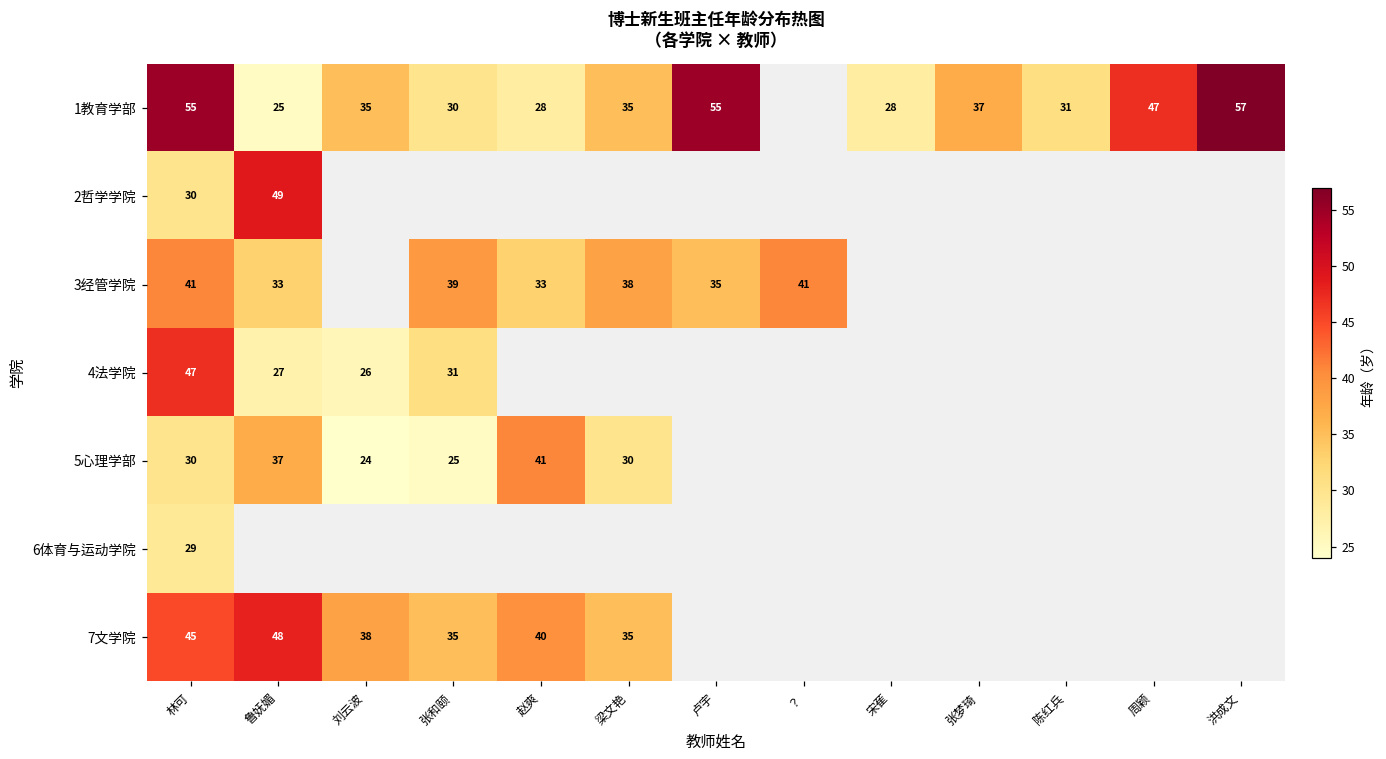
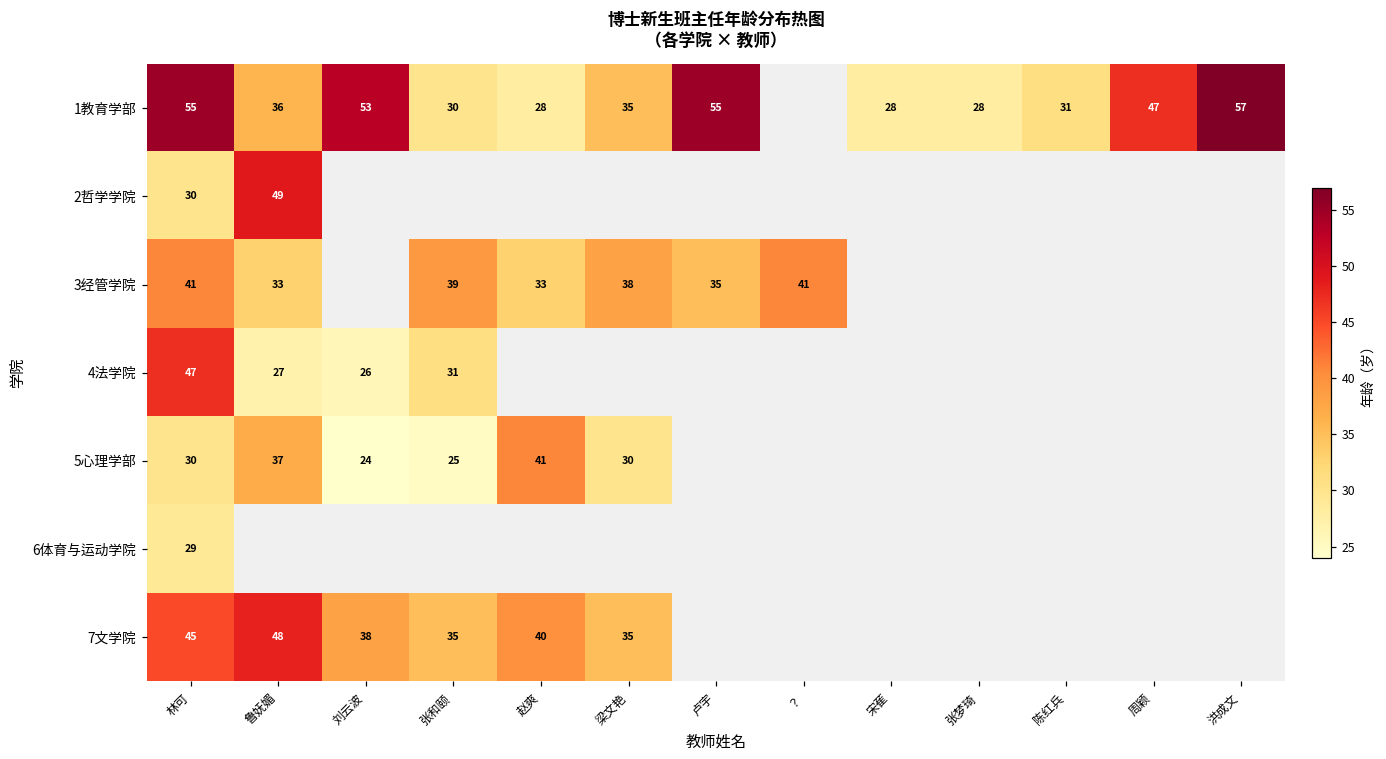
  {
    "1教育学部": {
      "林可": 55,
-     "鲁妩媚": 25,
-     "刘云波": 35,
+     "鲁妩媚": 36,
+     "刘云波": 53,
      "张和颐": 30,
      "赵爽": 28,
      "梁文艳": 35,
      "卢宇": 55,
      "宋萑": 28,
-     "张梦琦": 37,
+     "张梦琦": 28,
      "陈红兵": 31,
      "周颖": 47,
      "洪成文": 57
    },
    "2哲学学院": {
      "林可": 30,
      "鲁妩媚": 49
    },
    "3经管学院": {
      "林可": 41,
      "鲁妩媚": 33,
      "张和颐": 39,
      "赵爽": 33,
      "梁文艳": 38,
      "卢宇": 35,
      "？": 41
    },
    "4法学院": {
      "林可": 47,
      "鲁妩媚": 27,
      "刘云波": 26,
      "张和颐": 31
    },
    "5心理学部": {
      "林可": 30,
      "鲁妩媚": 37,
      "刘云波": 24,
      "张和颐": 25,
      "赵爽": 41,
      "梁文艳": 30
    },
    "6体育与运动学院": {
      "林可": 29
    },
    "7文学院": {
      "林可": 45,
      "鲁妩媚": 48,
      "刘云波": 38,
      "张和颐": 35,
      "赵爽": 40,
      "梁文艳": 35
    }
  }
